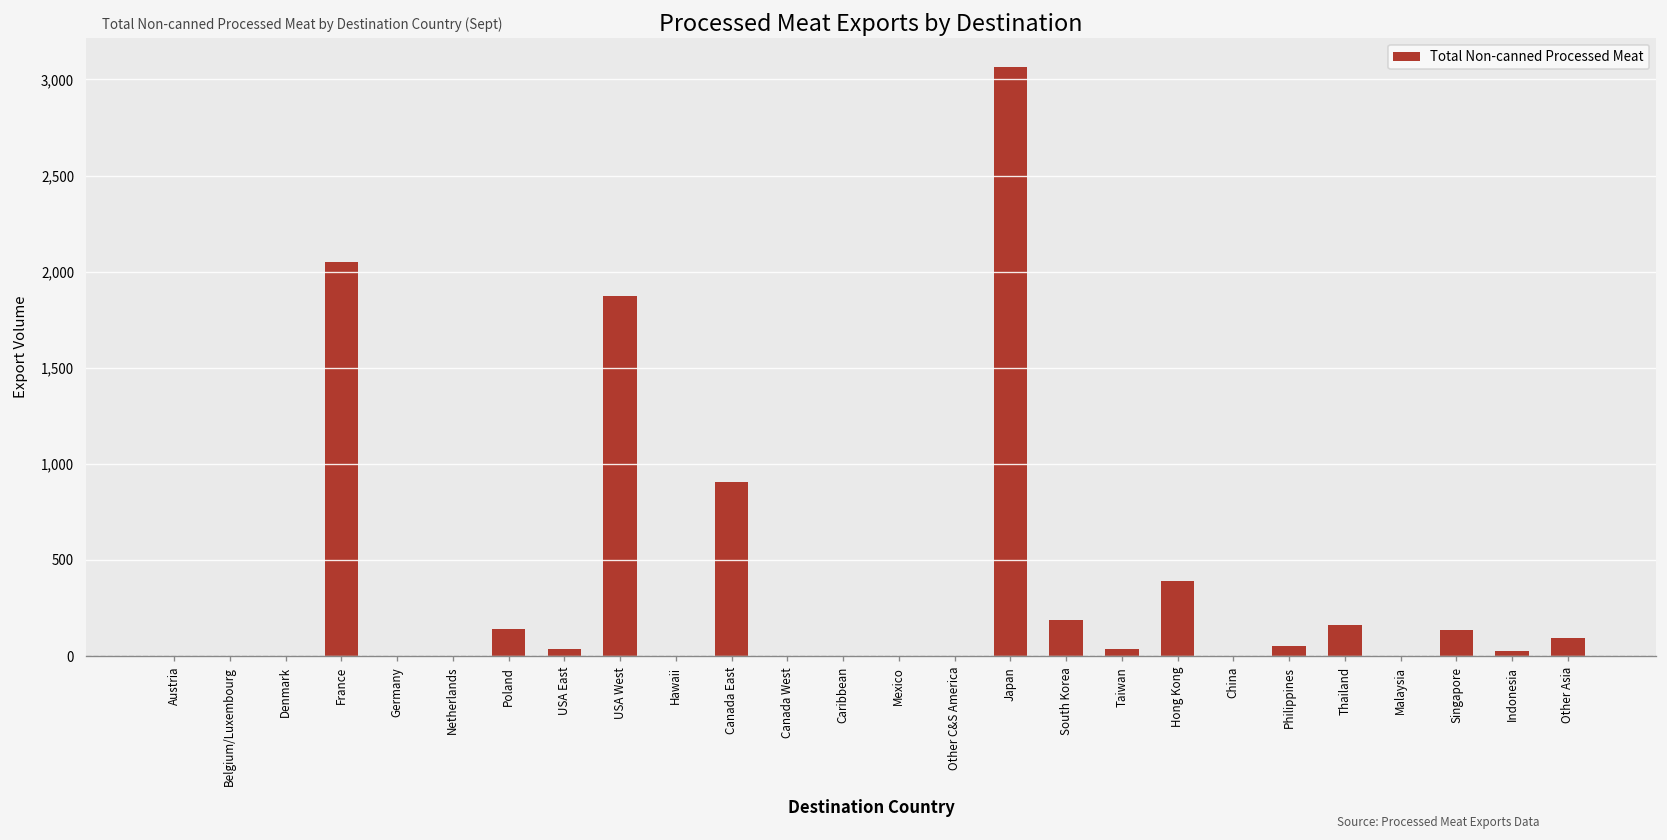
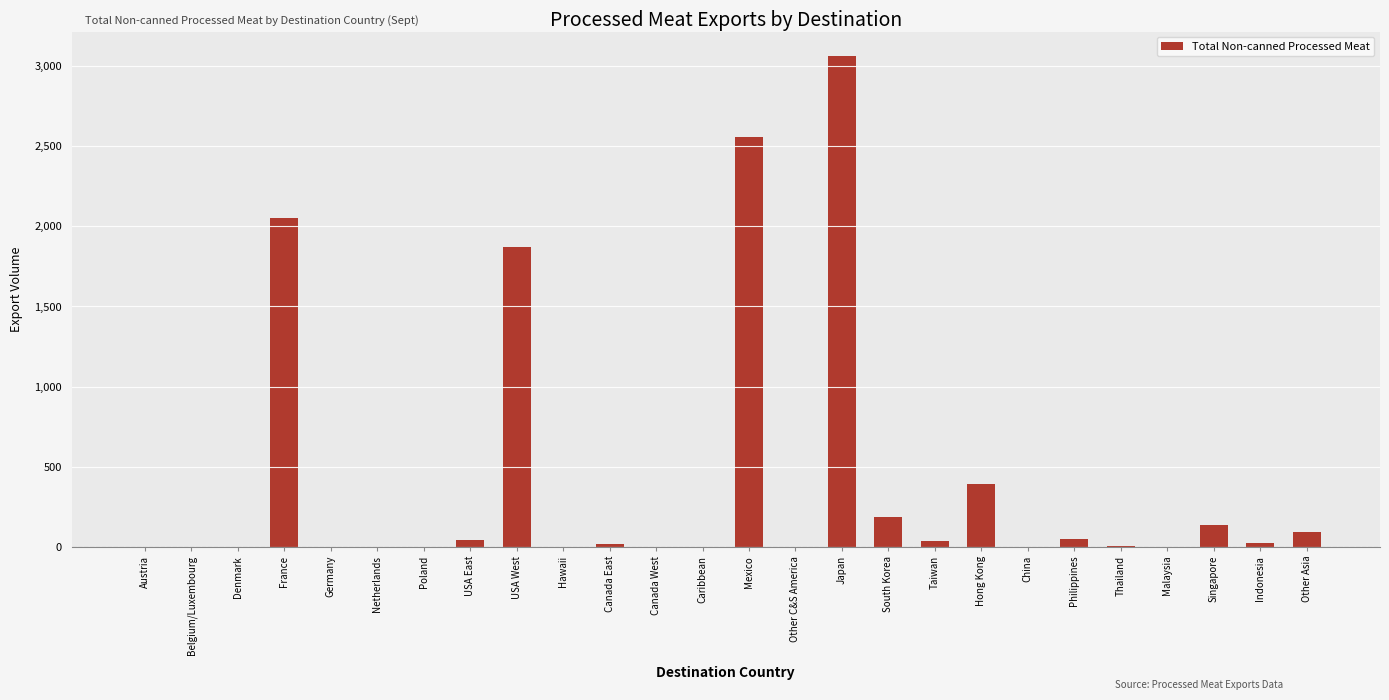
  {
    "Austria": "0",
    "Belgium/Luxembourg": "0",
    "Denmark": "0",
    "France": "2,050",
    "Germany": "0",
    "Netherlands": "0",
-   "Poland": "140",
+   "Poland": "0",
    "USA East": "40",
    "USA West": "1,870",
    "Hawaii": "0",
-   "Canada East": "910",
+   "Canada East": "20",
    "Canada West": "0",
    "Caribbean": "0",
-   "Mexico": "0",
+   "Mexico": "2,560",
    "Other C&S America": "0",
    "Japan": "3,060",
    "South Korea": "190",
    "Taiwan": "40",
    "Hong Kong": "390",
    "China": "0",
    "Philippines": "50",
-   "Thailand": "160",
+   "Thailand": "10",
    "Malaysia": "0",
    "Singapore": "140",
    "Indonesia": "20",
    "Other Asia": "90"
  }
